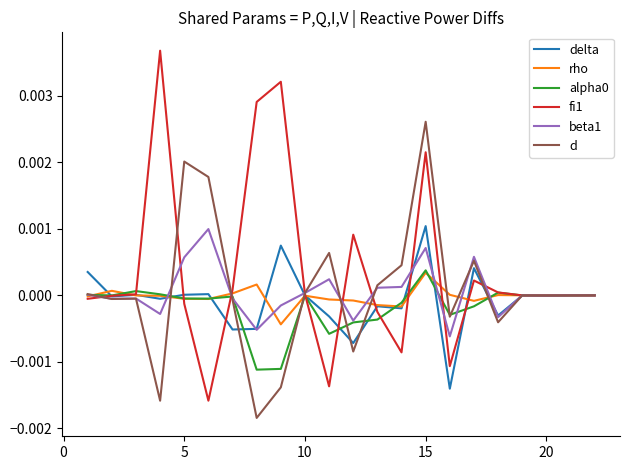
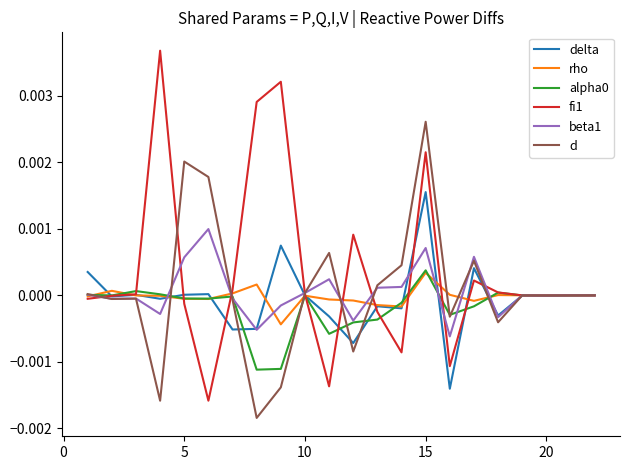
  {
    "delta": {
      "5": 0.0000,
-     "15": 0.0010
+     "15": 0.0016
    },
    "fi1": {
      "5": -0.0001,
      "15": 0.0022
    },
    "beta1": {
      "5": 0.0006,
      "15": 0.0007
    },
    "d": {
      "5": 0.0020,
      "15": 0.0026
    }
  }
